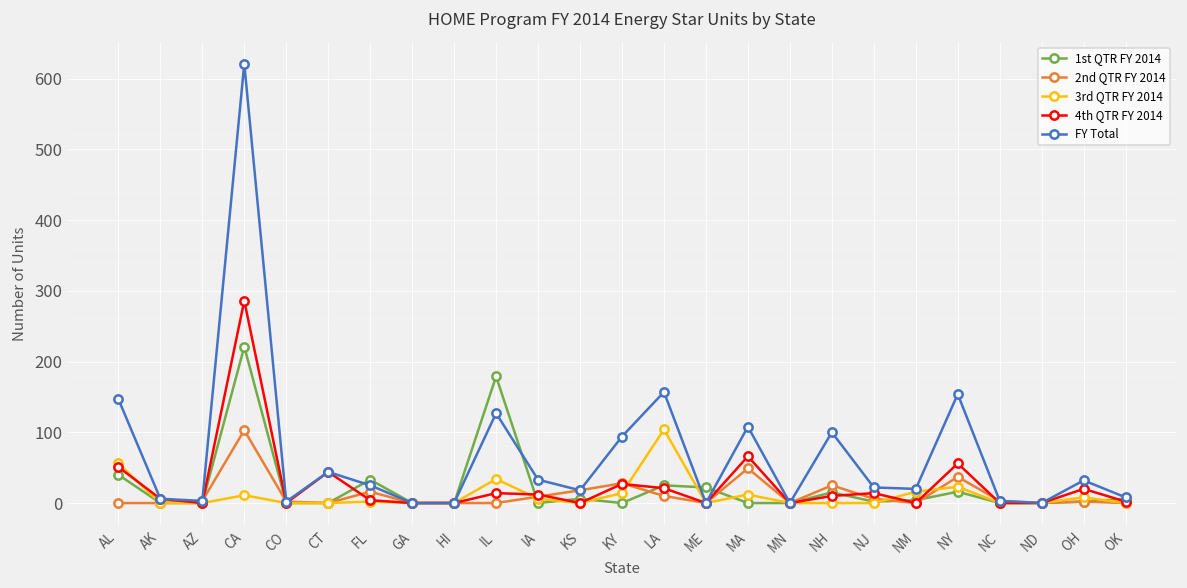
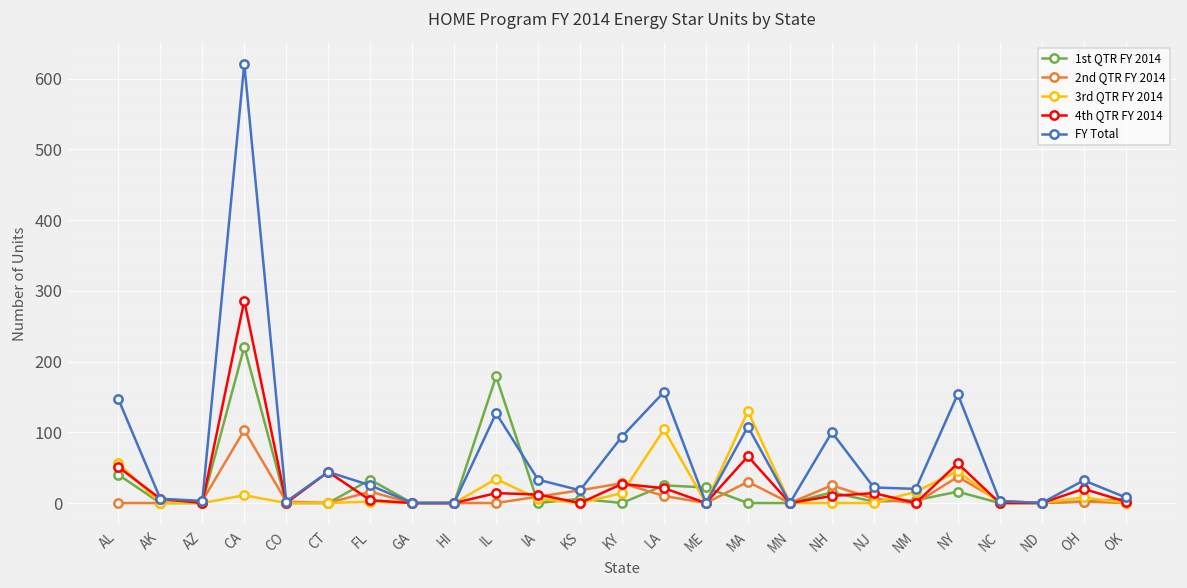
  {
    "1st QTR FY 2014": {
      "AL": 40,
      "CA": 220,
      "FL": 30,
      "IL": 180,
      "IA": 0,
      "KS": 10,
      "KY": 0,
      "ME": 20,
      "MA": 0,
      "NH": 20,
      "NY": 20
    },
    "2nd QTR FY 2014": {
      "AL": 0,
      "CA": 100,
      "FL": 20,
      "IL": 0,
      "LA": 10,
-     "MA": 50,
+     "MA": 30,
      "NH": 30,
      "NY": 40
    },
    "3rd QTR FY 2014": {
      "AL": 60,
      "CA": 10,
      "IL": 30,
      "KY": 10,
      "LA": 100,
-     "MA": 10,
+     "MA": 130,
      "NH": 0,
-     "NY": 20,
+     "NY": 50,
      "OH": 10
    },
    "4th QTR FY 2014": {
      "AL": 50,
      "CA": 290,
      "IL": 10,
      "MA": 70,
      "NH": 10,
      "NJ": 10,
      "NY": 60,
      "OH": 20
    },
    "FY Total": {
      "AL": 150,
      "CA": 620,
      "FL": 30,
      "IL": 130,
      "IA": 30,
      "KY": 90,
      "LA": 160,
      "MA": 110,
      "NH": 100,
      "NJ": 20,
      "NY": 150,
      "OH": 30
    }
  }
